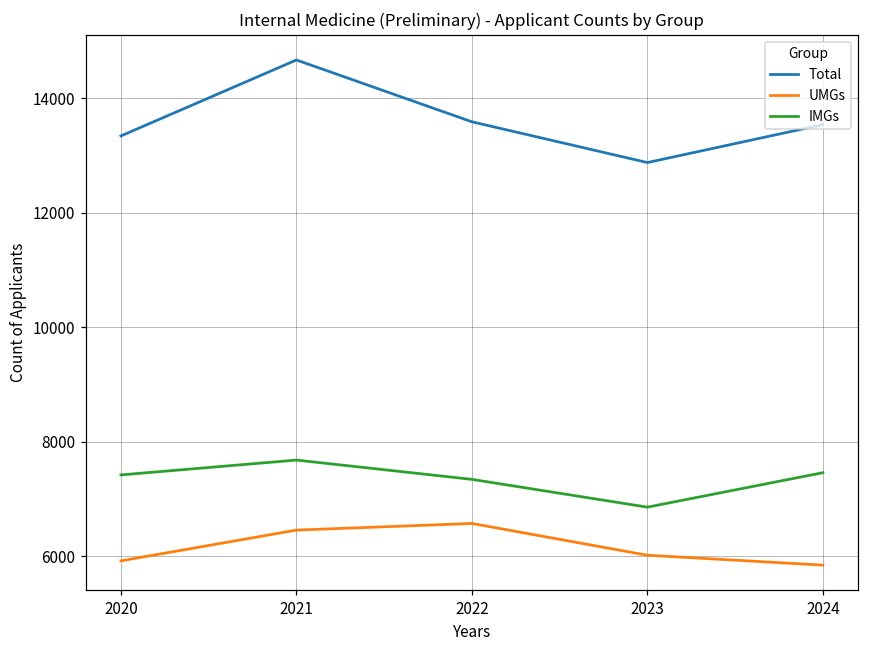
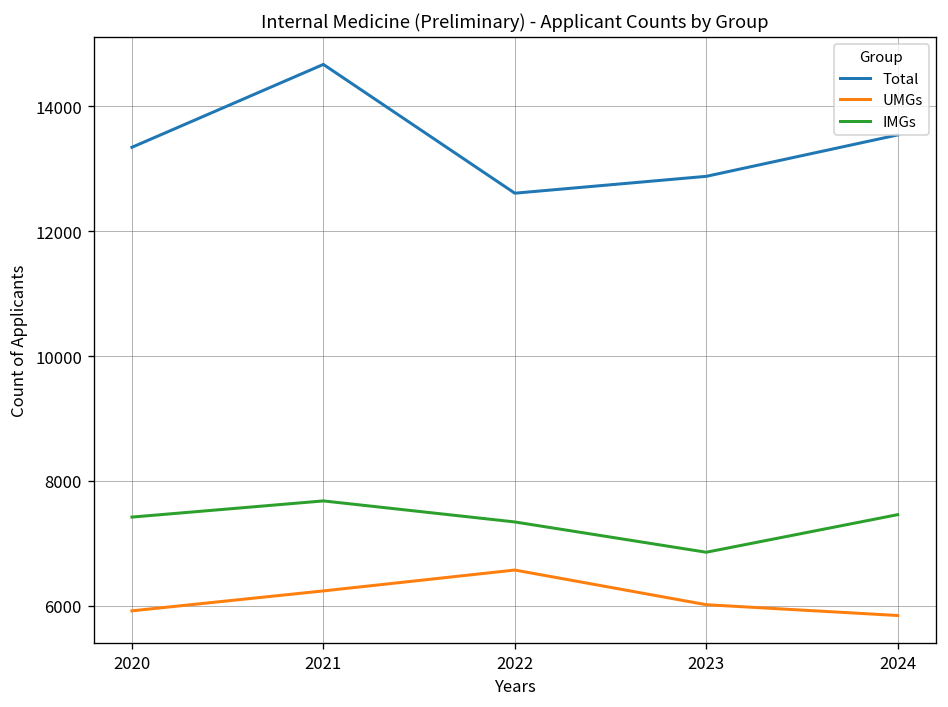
  {
    "Total": {
      "2020": 13300,
      "2021": 14700,
-     "2022": 13600,
+     "2022": 12600,
      "2023": 12900
    },
    "UMGs": {
      "2020": 5900,
-     "2021": 6500,
+     "2021": 6200,
      "2022": 6600,
      "2023": 6000,
      "2024": 5800
    },
    "IMGs": {
      "2020": 7400,
      "2021": 7700,
      "2022": 7300,
      "2023": 6900,
      "2024": 7500
    }
  }
